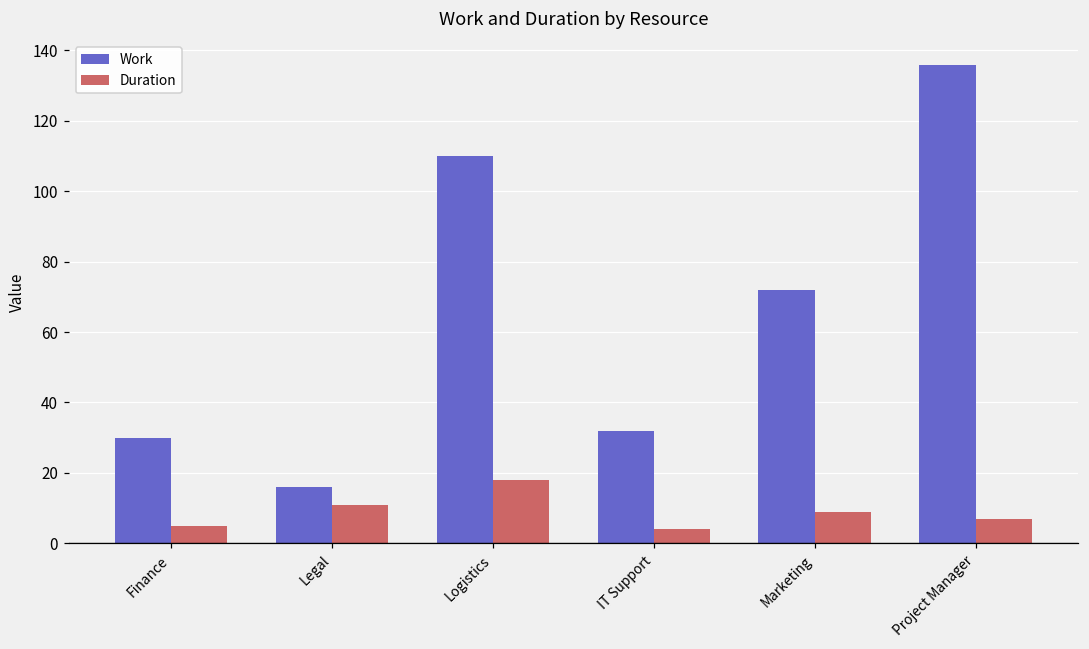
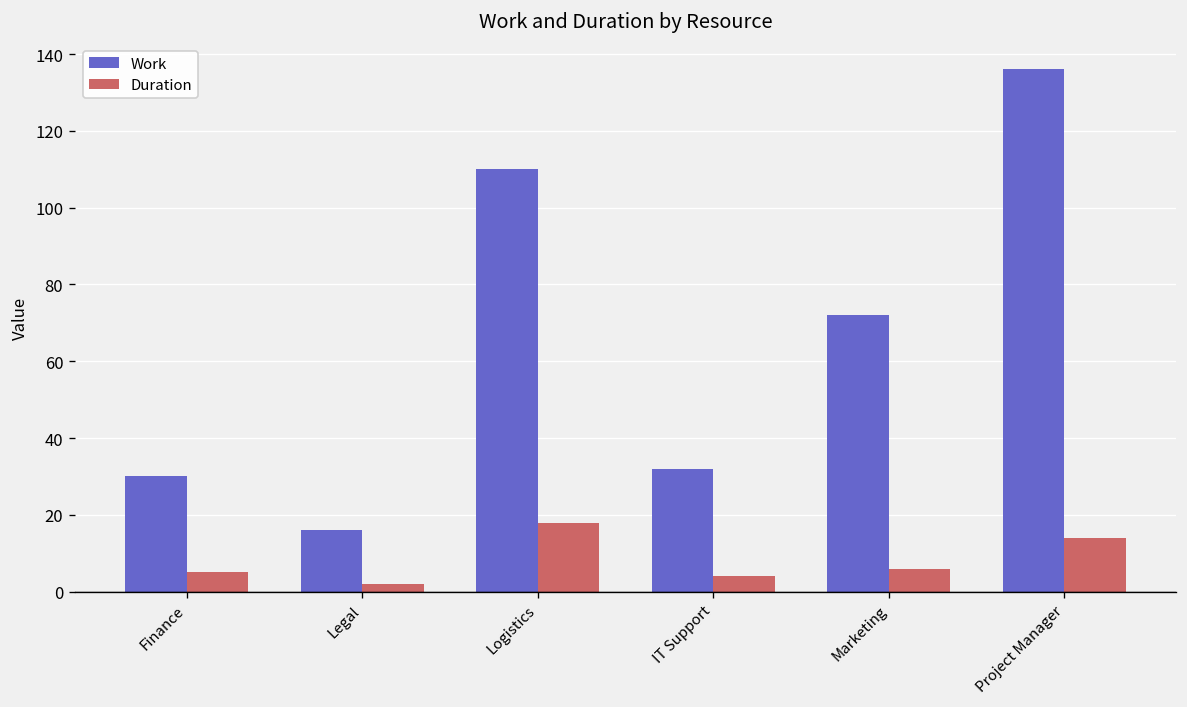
  {
    "Work": {
      "Finance": 30,
      "Legal": 16,
      "Logistics": 110,
      "IT Support": 32,
      "Marketing": 72,
      "Project Manager": 136
    },
    "Duration": {
      "Finance": 5,
-     "Legal": 11,
+     "Legal": 2,
      "Logistics": 18,
      "IT Support": 4,
-     "Marketing": 9,
-     "Project Manager": 7
+     "Marketing": 6,
+     "Project Manager": 14
    }
  }
